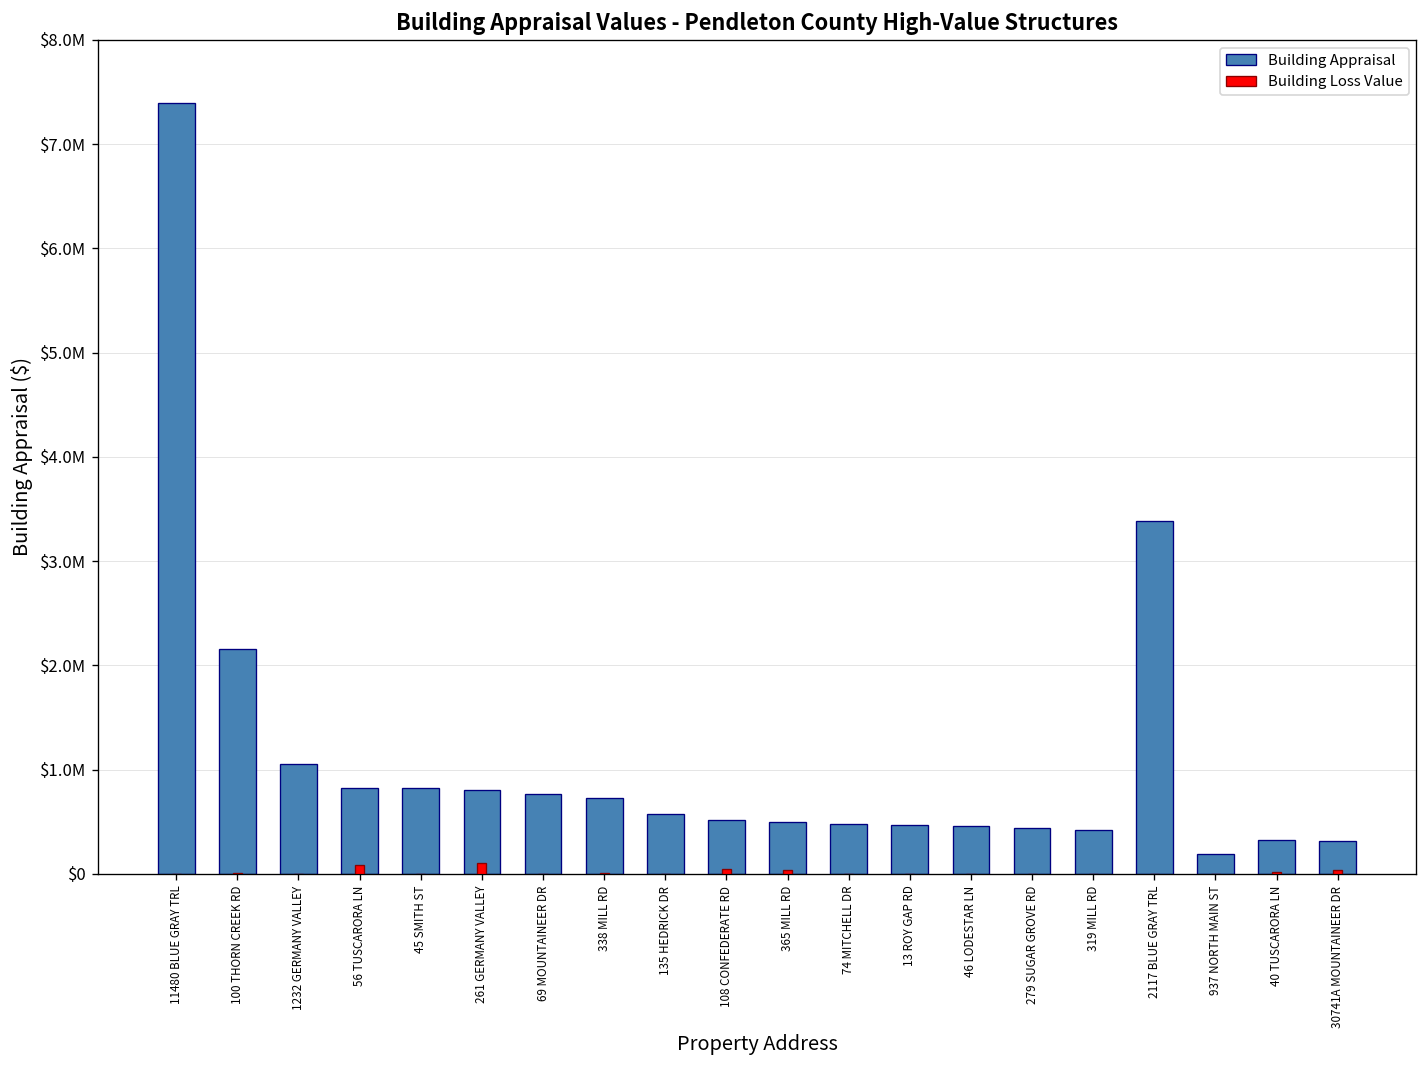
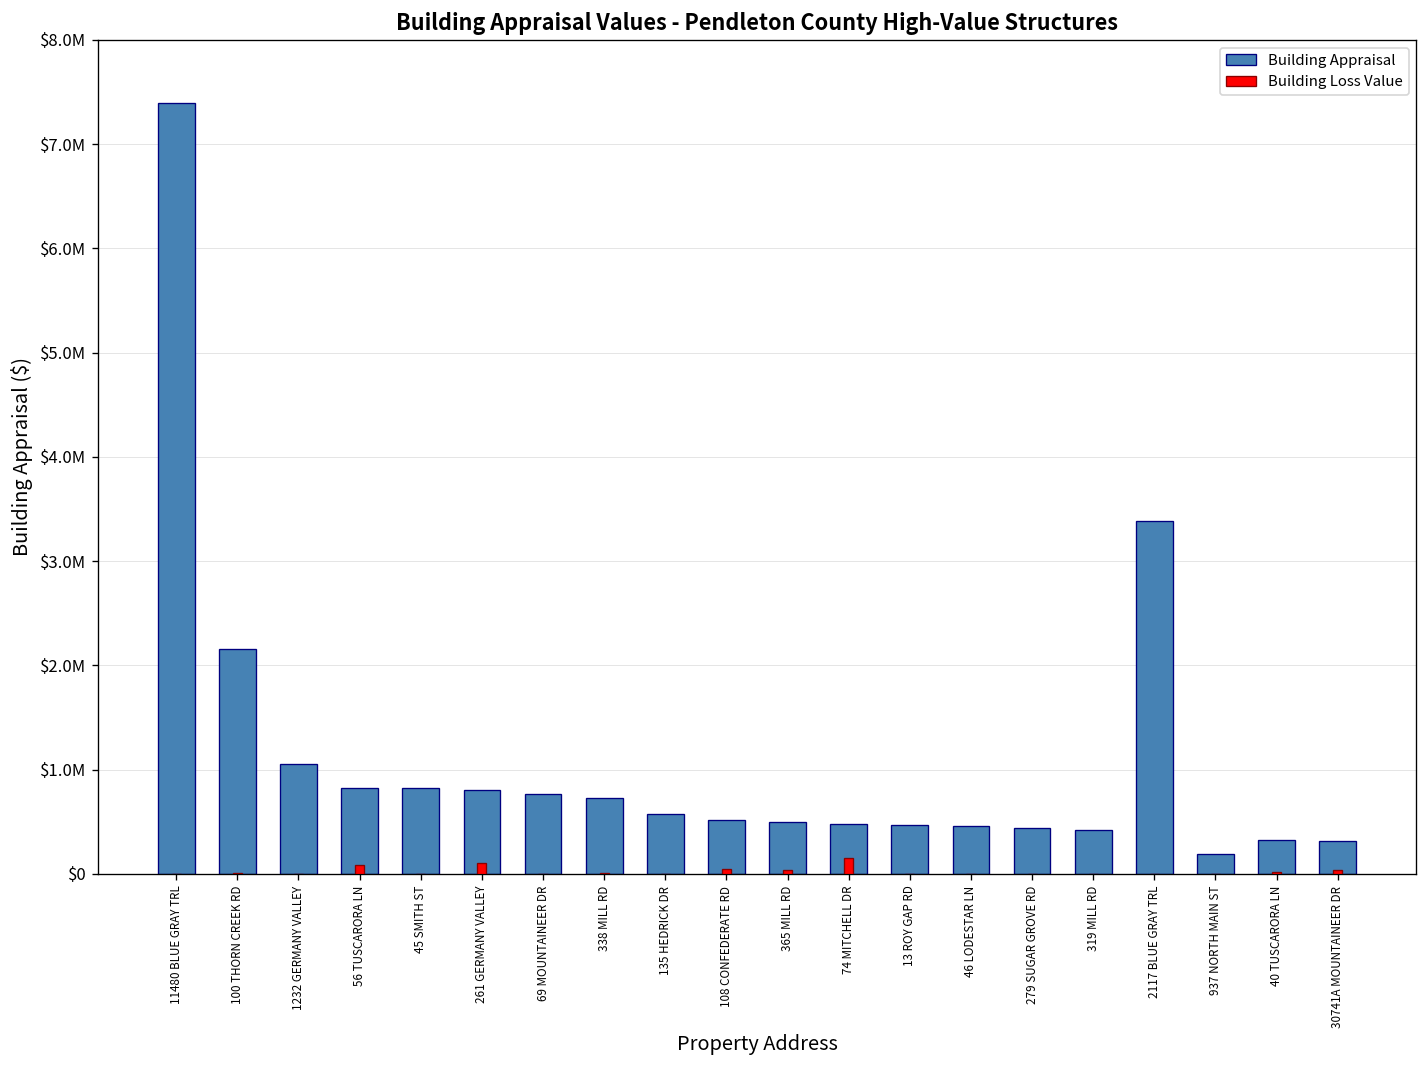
  {
    "Building Appraisal": {
      "11480 BLUE GRAY TRL": "$7400000",
      "100 THORN CREEK RD": "$2200000",
      "1232 GERMANY VALLEY": "$1100000",
      "56 TUSCARORA LN": "$800000",
      "45 SMITH ST": "$800000",
      "261 GERMANY VALLEY": "$800000",
      "69 MOUNTAINEER DR": "$800000",
      "338 MILL RD": "$700000",
      "135 HEDRICK DR": "$600000",
      "108 CONFEDERATE RD": "$500000",
      "365 MILL RD": "$500000",
      "74 MITCHELL DR": "$500000",
      "13 ROY GAP RD": "$500000",
      "46 LODESTAR LN": "$500000",
      "279 SUGAR GROVE RD": "$400000",
      "319 MILL RD": "$400000",
      "2117 BLUE GRAY TRL": "$3400000",
      "937 NORTH MAIN ST": "$200000",
      "40 TUSCARORA LN": "$300000",
      "30741A MOUNTAINEER DR": "$300000"
    },
    "Building Loss Value": {
      "11480 BLUE GRAY TRL": "$0",
      "1232 GERMANY VALLEY": "$0",
      "45 SMITH ST": "$0",
      "69 MOUNTAINEER DR": "$0",
      "135 HEDRICK DR": "$0",
-     "74 MITCHELL DR": "$0",
+     "74 MITCHELL DR": "$200000",
      "13 ROY GAP RD": "$0",
      "46 LODESTAR LN": "$0",
      "279 SUGAR GROVE RD": "$0",
      "319 MILL RD": "$0",
      "2117 BLUE GRAY TRL": "$0",
      "937 NORTH MAIN ST": "$0"
    }
  }
